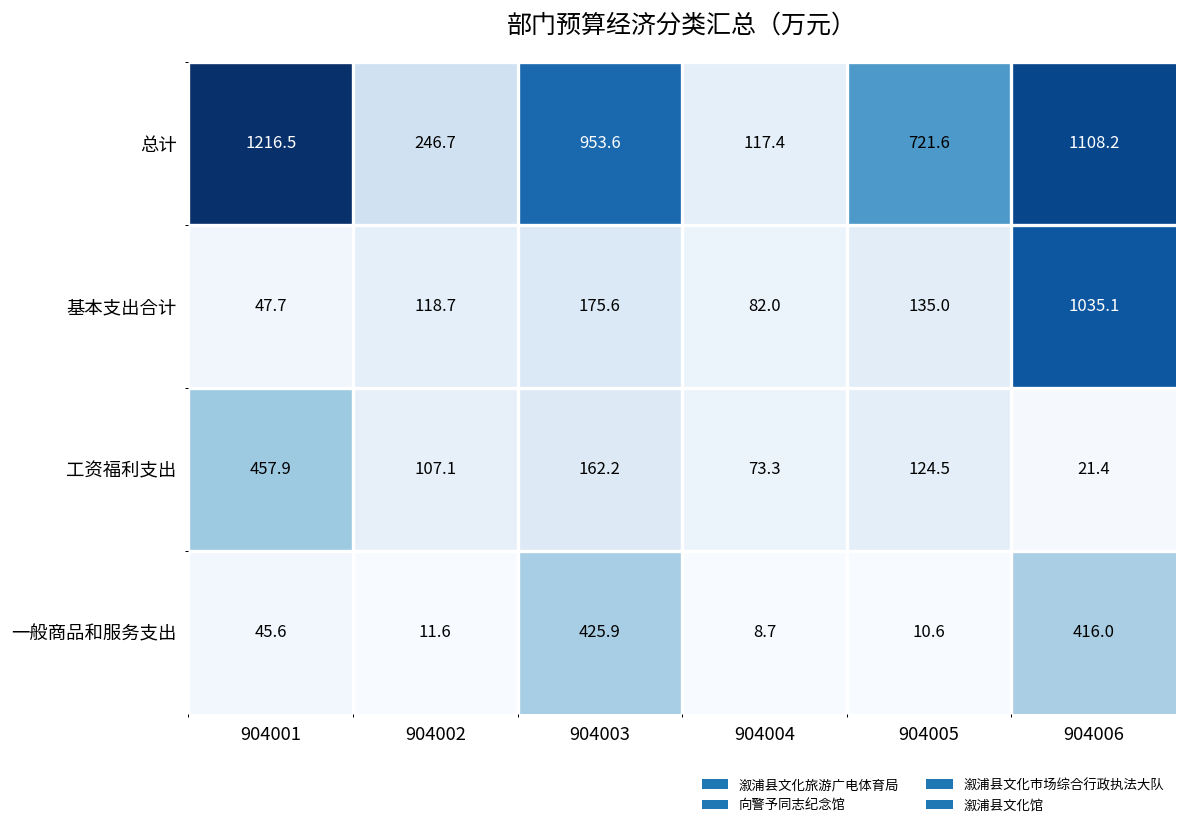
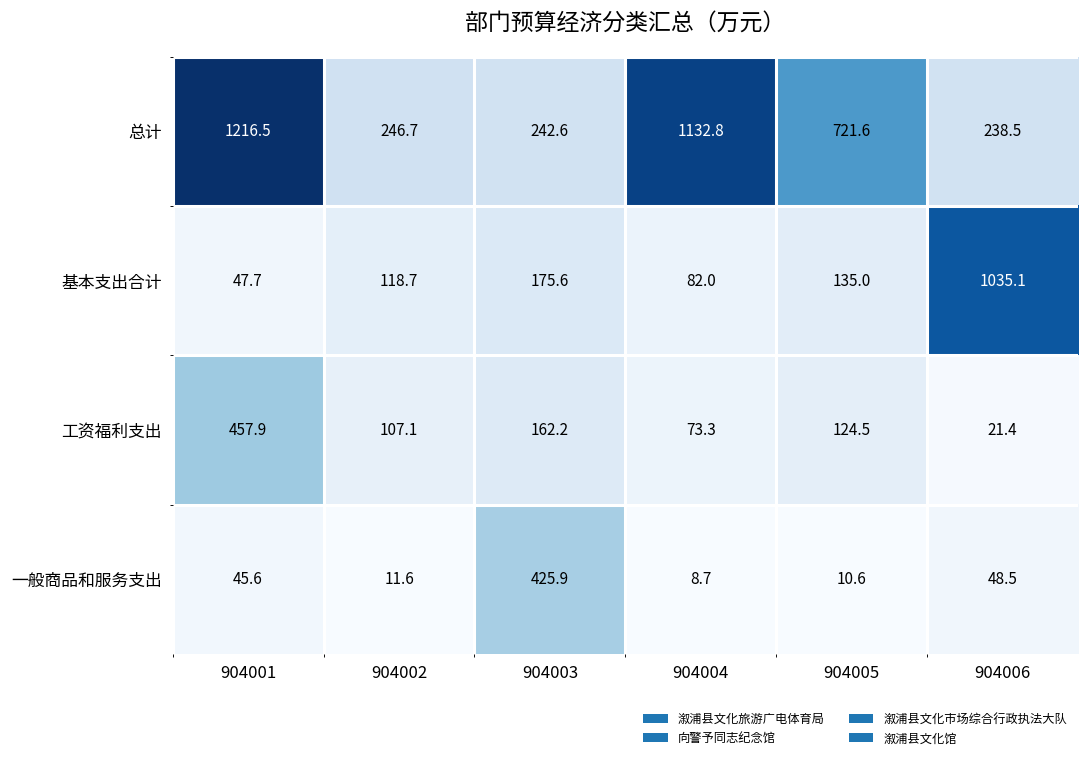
  {
    "总计": {
      "904001": 1216.5,
      "904002": 246.7,
-     "904003": 953.6,
-     "904004": 117.4,
+     "904003": 242.6,
+     "904004": 1132.8,
      "904005": 721.6,
-     "904006": 1108.2
+     "904006": 238.5
    },
    "基本支出合计": {
      "904001": 47.7,
      "904002": 118.7,
      "904003": 175.6,
      "904004": 82.0,
      "904005": 135.0,
      "904006": 1035.1
    },
    "工资福利支出": {
      "904001": 457.9,
      "904002": 107.1,
      "904003": 162.2,
      "904004": 73.3,
      "904005": 124.5,
      "904006": 21.4
    },
    "一般商品和服务支出": {
      "904001": 45.6,
      "904002": 11.6,
      "904003": 425.9,
      "904004": 8.7,
      "904005": 10.6,
-     "904006": 416.0
+     "904006": 48.5
    }
  }
